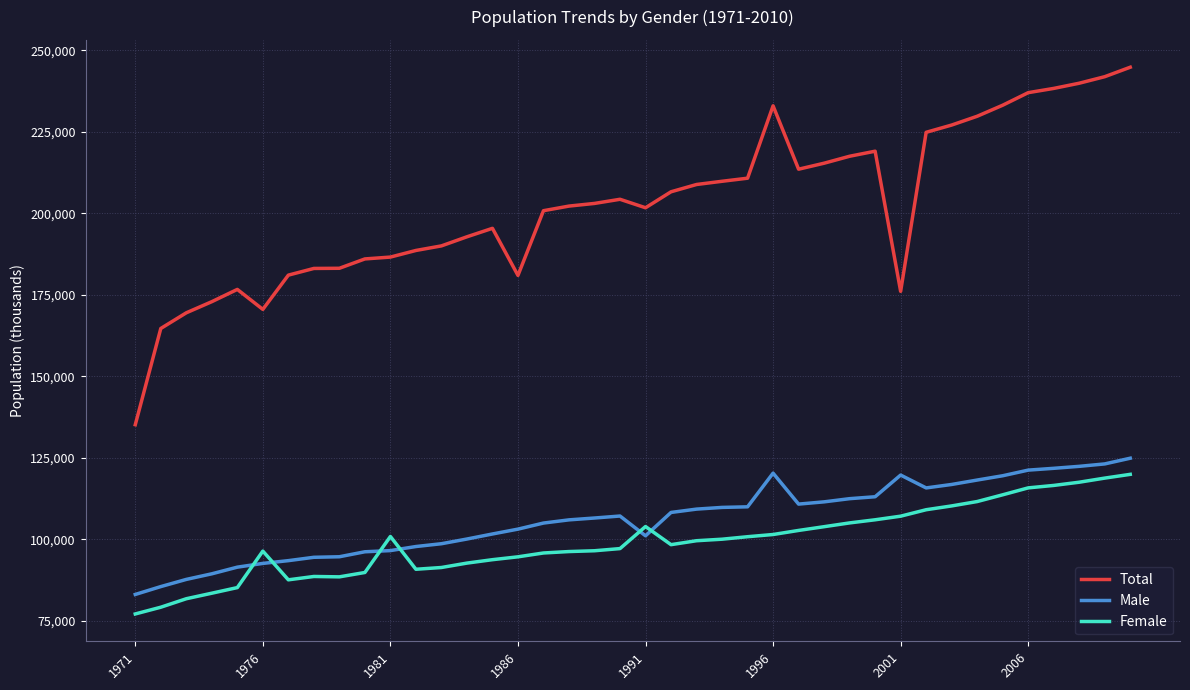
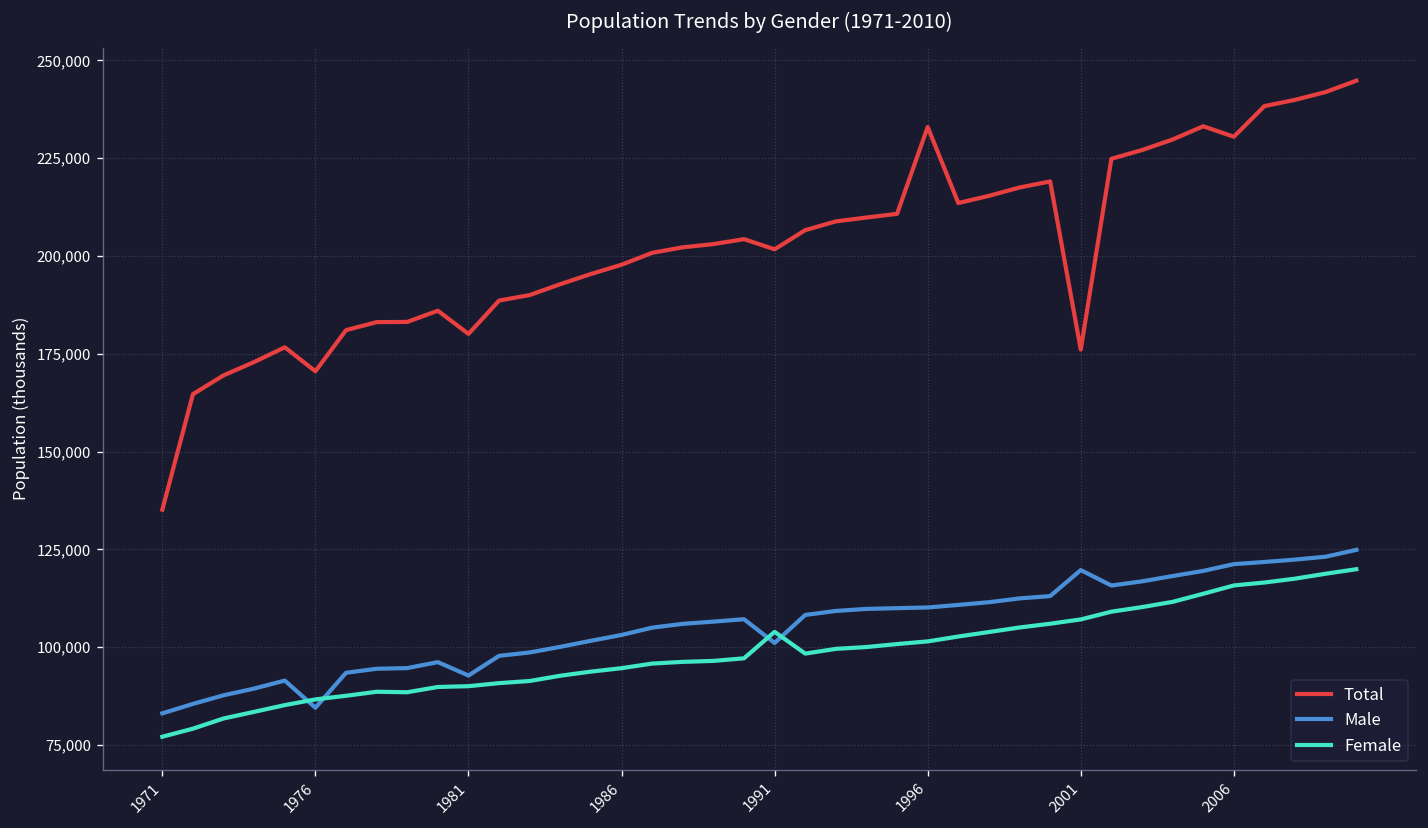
  {
    "Total": {
      "1971": "135,000",
      "1976": "171,000",
-     "1981": "187,000",
-     "1986": "181,000",
+     "1981": "180,000",
+     "1986": "198,000",
      "1991": "202,000",
      "1996": "233,000",
      "2001": "176,000",
-     "2006": "237,000"
+     "2006": "231,000"
    },
    "Male": {
      "1971": "83,000",
-     "1976": "93,000",
-     "1981": "97,000",
+     "1976": "85,000",
+     "1981": "93,000",
      "1986": "103,000",
      "1991": "101,000",
-     "1996": "120,000",
+     "1996": "110,000",
      "2001": "120,000",
      "2006": "121,000"
    },
    "Female": {
      "1971": "77,000",
-     "1976": "96,000",
-     "1981": "101,000",
+     "1976": "87,000",
+     "1981": "90,000",
      "1986": "95,000",
      "1991": "104,000",
      "1996": "101,000",
      "2001": "107,000",
      "2006": "116,000"
    }
  }
